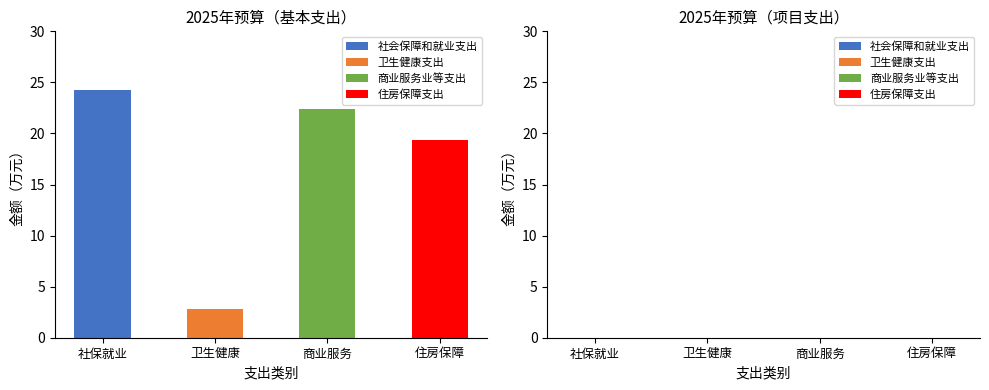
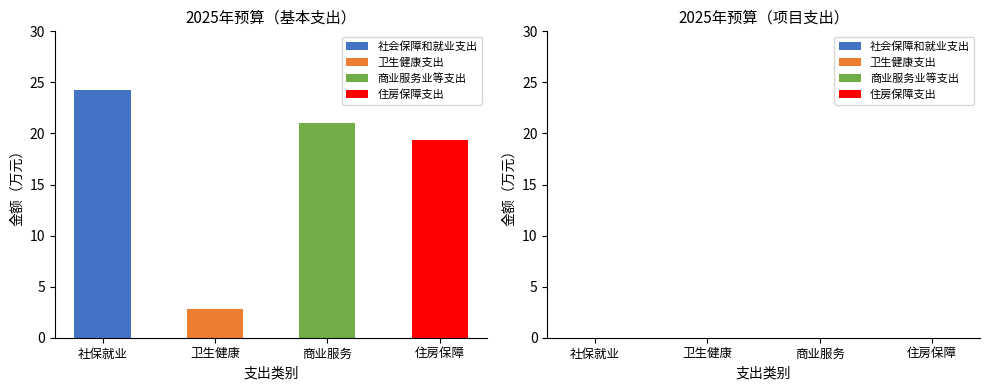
  {
    "2025年预算（基本支出）": {
      "社保就业": 24.2,
      "卫生健康": 2.8,
-     "商业服务": 22.4,
+     "商业服务": 21.1,
      "住房保障": 19.4
    },
    "2025年预算（项目支出）": {
      "社保就业": 0.0,
      "卫生健康": 0.0,
      "商业服务": 0.0,
      "住房保障": 0.0
    }
  }
